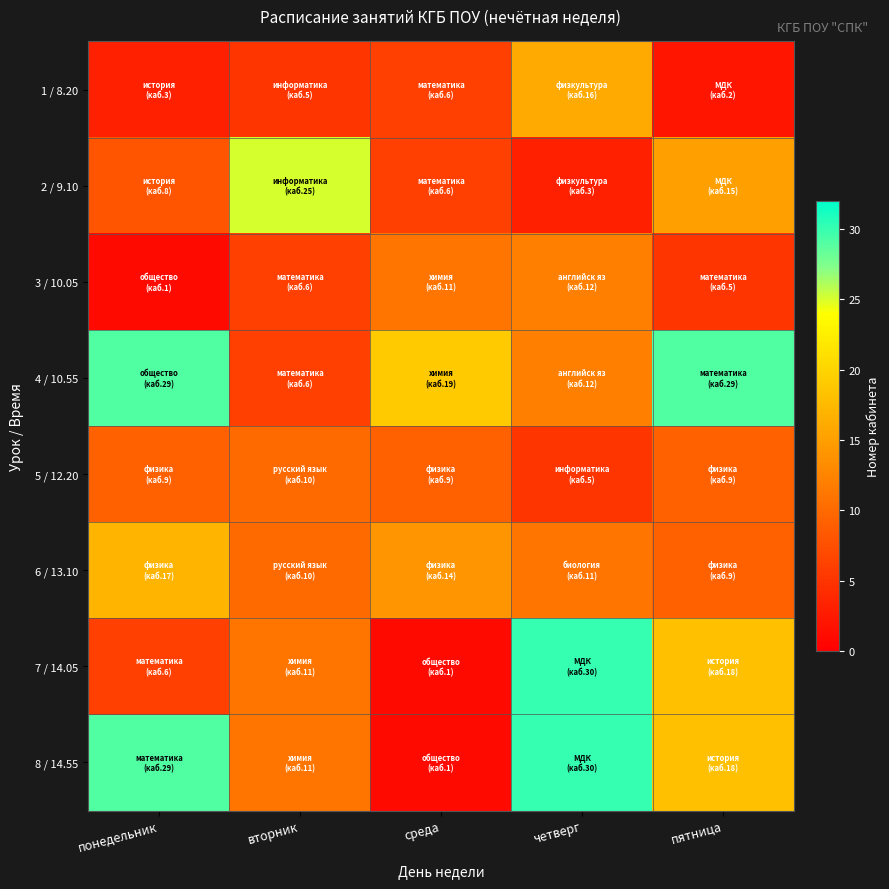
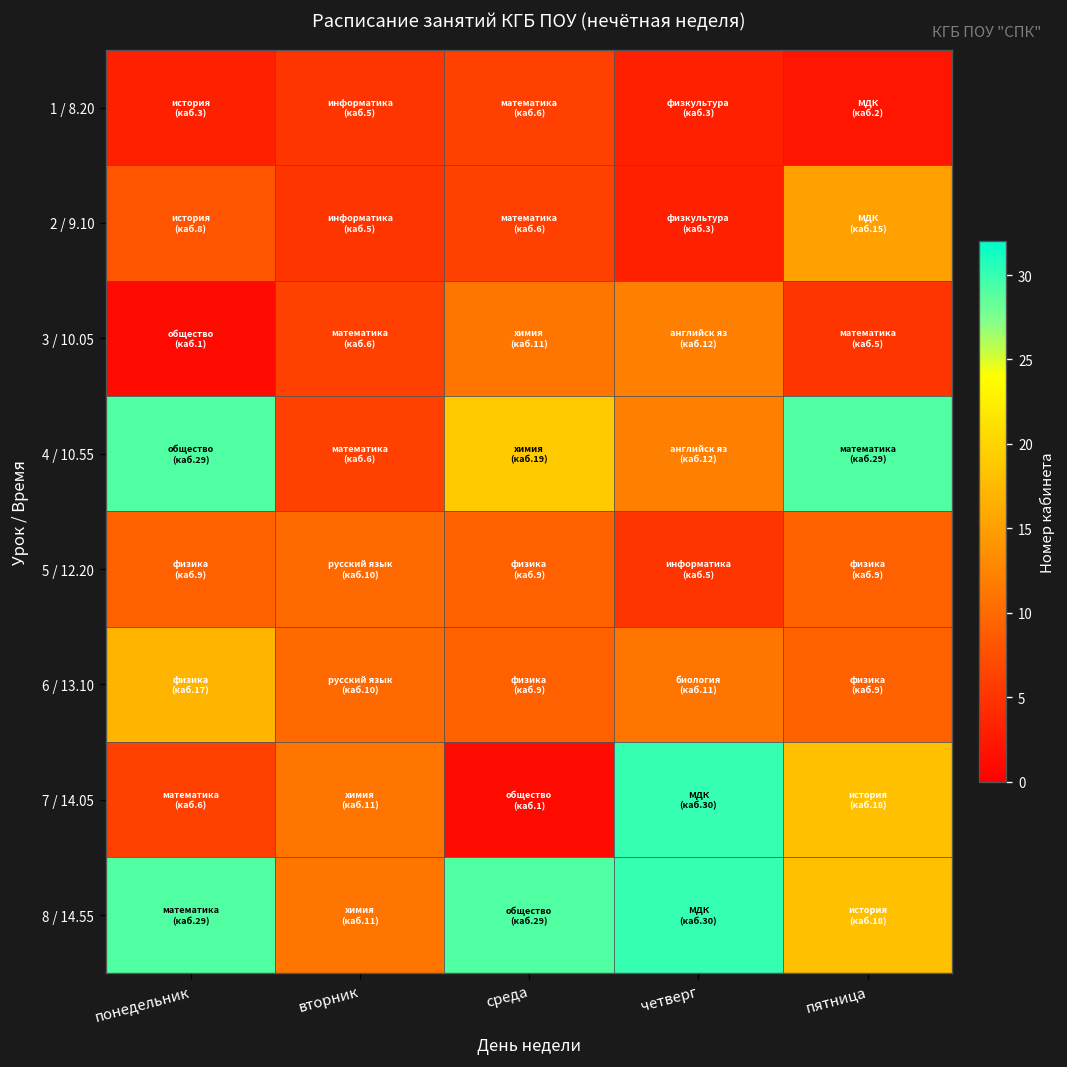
  {
    "1 / 8.20": {
      "понедельник": 3,
      "вторник": 5,
      "среда": 6,
-     "четверг": 16,
+     "четверг": 3,
      "пятница": 2
    },
    "2 / 9.10": {
      "понедельник": 8,
-     "вторник": 25,
+     "вторник": 5,
      "среда": 6,
      "четверг": 3,
      "пятница": 15
    },
    "3 / 10.05": {
      "понедельник": 1,
      "вторник": 6,
      "среда": 11,
      "четверг": 12,
      "пятница": 5
    },
    "4 / 10.55": {
      "понедельник": 29,
      "вторник": 6,
      "среда": 19,
      "четверг": 12,
      "пятница": 29
    },
    "5 / 12.20": {
      "понедельник": 9,
      "вторник": 10,
      "среда": 9,
      "четверг": 5,
      "пятница": 9
    },
    "6 / 13.10": {
      "понедельник": 17,
      "вторник": 10,
-     "среда": 14,
+     "среда": 9,
      "четверг": 11,
      "пятница": 9
    },
    "7 / 14.05": {
      "понедельник": 6,
      "вторник": 11,
      "среда": 1,
      "четверг": 30,
      "пятница": 18
    },
    "8 / 14.55": {
      "понедельник": 29,
      "вторник": 11,
-     "среда": 1,
+     "среда": 29,
      "четверг": 30,
      "пятница": 18
    }
  }
